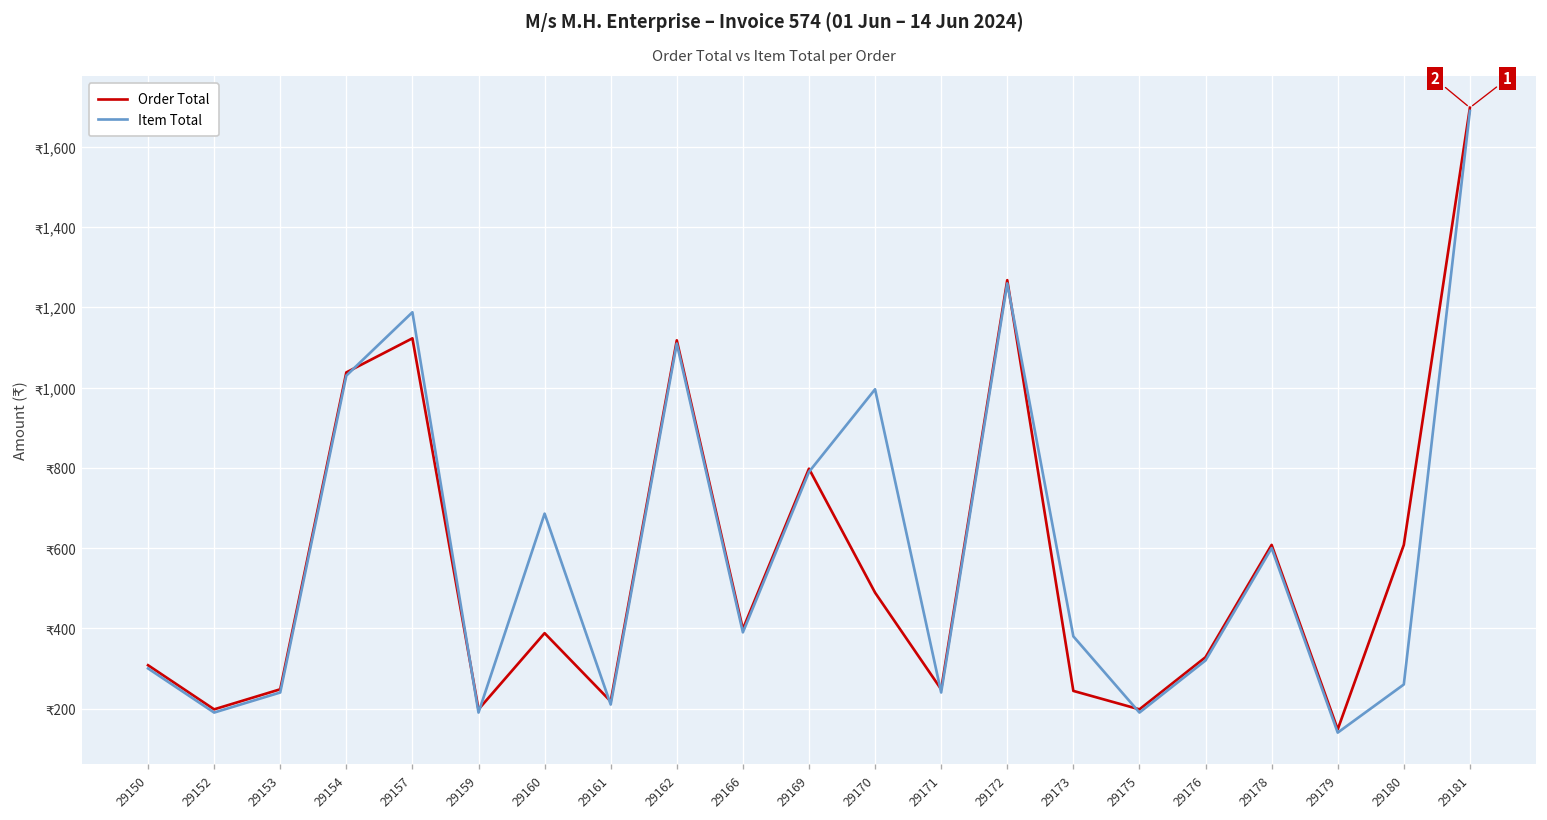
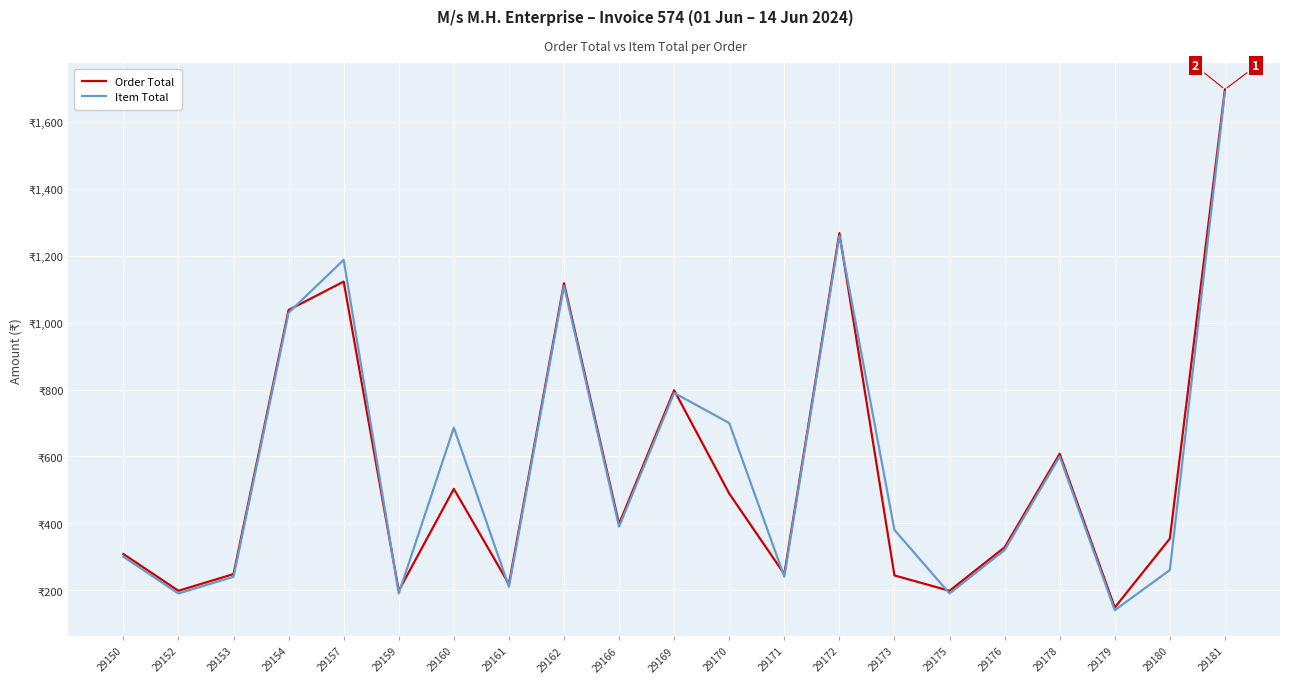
  {
    "Order Total": {
      "29150": "₹310",
      "29152": "₹200",
      "29153": "₹250",
      "29154": "₹1,040",
      "29157": "₹1,120",
      "29159": "₹200",
-     "29160": "₹390",
+     "29160": "₹500",
      "29161": "₹220",
      "29162": "₹1,120",
      "29166": "₹400",
      "29169": "₹800",
      "29170": "₹490",
      "29171": "₹250",
      "29172": "₹1,270",
      "29173": "₹240",
      "29175": "₹200",
      "29176": "₹330",
      "29178": "₹610",
      "29179": "₹150",
-     "29180": "₹610",
+     "29180": "₹350",
      "29181": "₹1,700"
    },
    "Item Total": {
      "29150": "₹300",
      "29152": "₹190",
      "29153": "₹240",
      "29154": "₹1,030",
      "29157": "₹1,190",
      "29159": "₹190",
      "29160": "₹690",
      "29161": "₹210",
      "29162": "₹1,110",
      "29166": "₹390",
      "29169": "₹790",
-     "29170": "₹1,000",
+     "29170": "₹700",
      "29171": "₹240",
      "29172": "₹1,260",
      "29173": "₹380",
      "29175": "₹190",
      "29176": "₹320",
      "29178": "₹600",
      "29179": "₹140",
      "29180": "₹260",
      "29181": "₹1,690"
    }
  }
